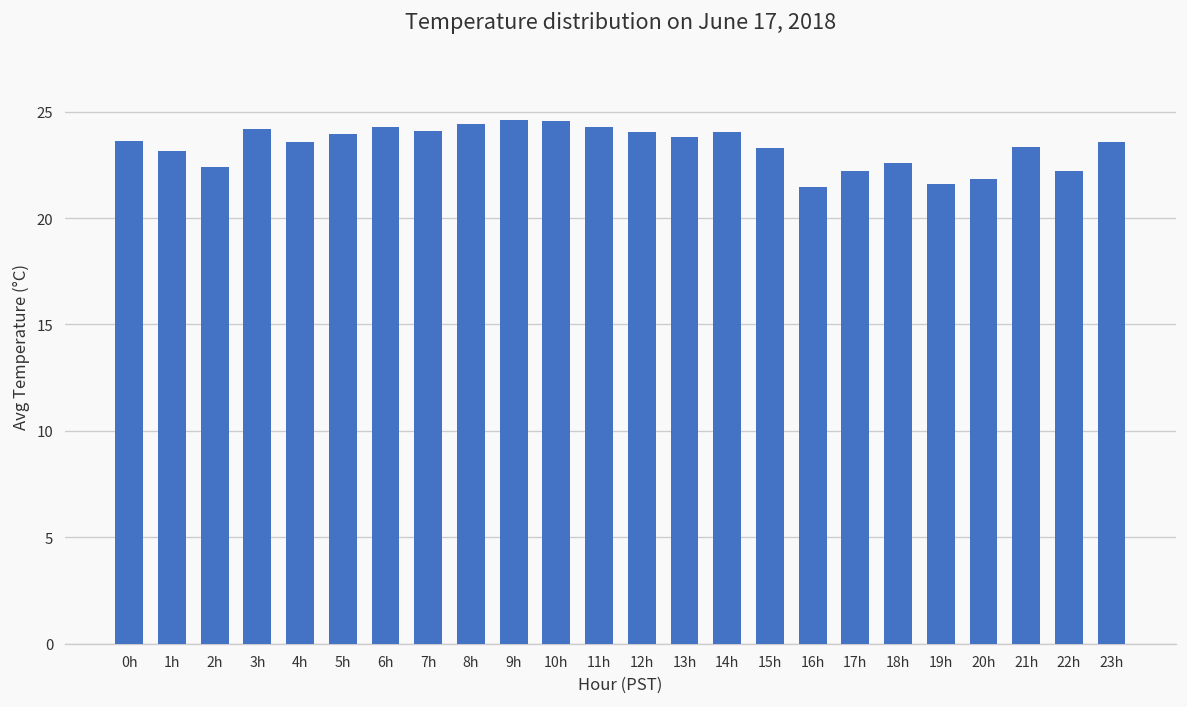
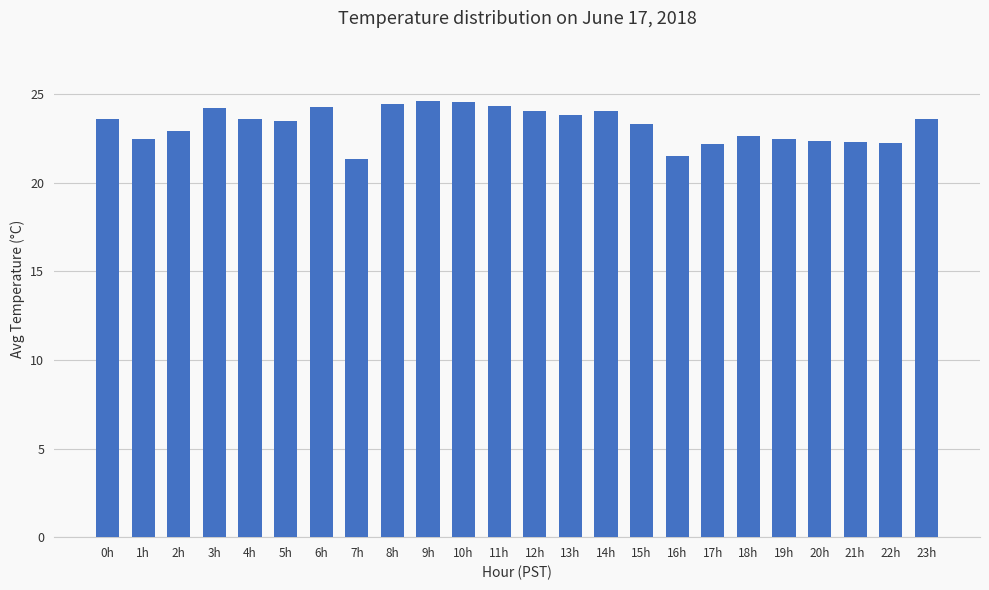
  {
    "0h": 23.6,
-   "1h": 23.2,
-   "2h": 22.4,
+   "1h": 22.5,
+   "2h": 22.9,
    "3h": 24.2,
    "4h": 23.6,
-   "5h": 24.0,
+   "5h": 23.5,
    "6h": 24.3,
-   "7h": 24.1,
+   "7h": 21.3,
    "8h": 24.4,
    "9h": 24.6,
    "10h": 24.6,
    "11h": 24.3,
    "12h": 24.1,
    "13h": 23.8,
    "14h": 24.1,
    "15h": 23.3,
    "16h": 21.5,
    "17h": 22.2,
    "18h": 22.6,
-   "19h": 21.6,
-   "20h": 21.9,
-   "21h": 23.3,
+   "19h": 22.5,
+   "20h": 22.4,
+   "21h": 22.3,
    "22h": 22.2,
    "23h": 23.6
  }
